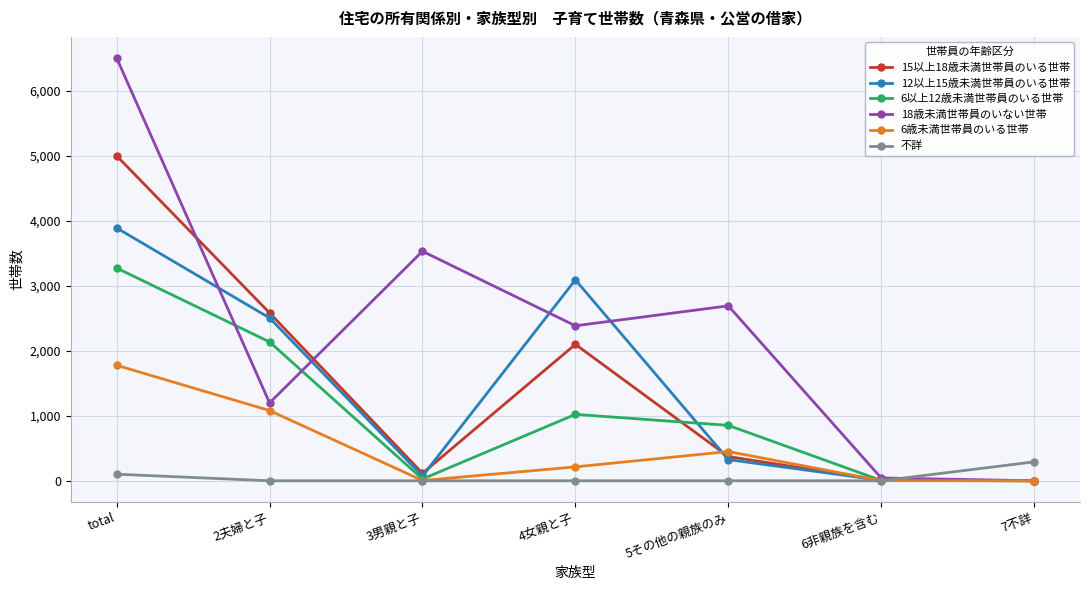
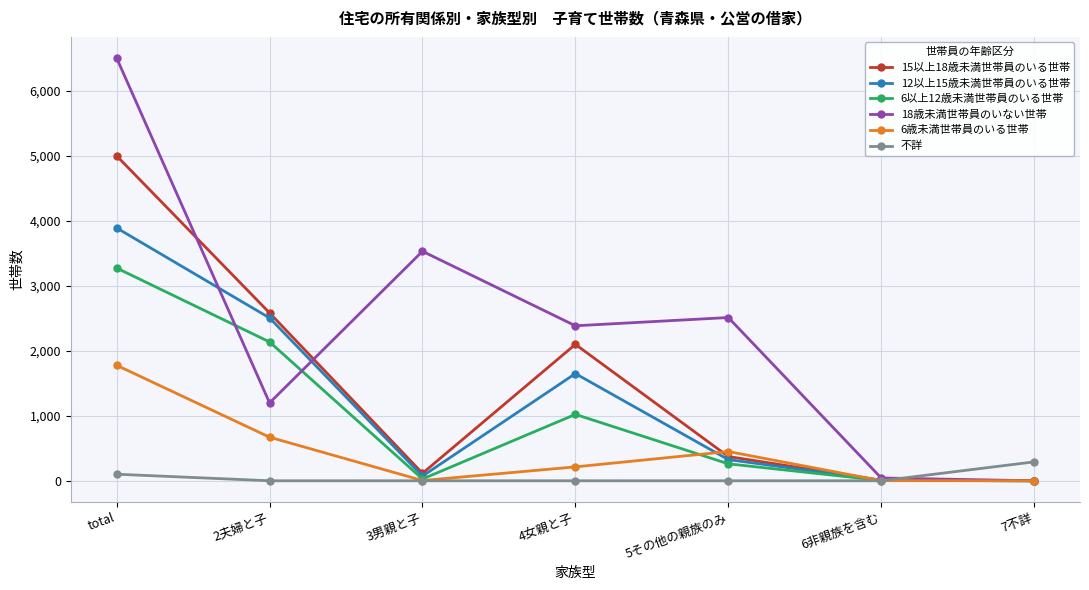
  {
    "15以上18歳未満世帯員のいる世帯": {
      "total": "5,000",
      "2夫婦と子": "2,600",
      "3男親と子": "100",
      "4女親と子": "2,100",
      "5その他の親族のみ": "400"
    },
    "12以上15歳未満世帯員のいる世帯": {
      "total": "3,900",
      "2夫婦と子": "2,500",
      "3男親と子": "100",
-     "4女親と子": "3,100",
+     "4女親と子": "1,700",
      "5その他の親族のみ": "300"
    },
    "6以上12歳未満世帯員のいる世帯": {
      "total": "3,300",
      "2夫婦と子": "2,100",
      "4女親と子": "1,000",
-     "5その他の親族のみ": "900"
+     "5その他の親族のみ": "300"
    },
    "18歳未満世帯員のいない世帯": {
      "total": "6,500",
      "2夫婦と子": "1,200",
      "3男親と子": "3,500",
      "4女親と子": "2,400",
-     "5その他の親族のみ": "2,700"
+     "5その他の親族のみ": "2,500"
    },
    "6歳未満世帯員のいる世帯": {
      "total": "1,800",
-     "2夫婦と子": "1,100",
+     "2夫婦と子": "700",
      "4女親と子": "200",
      "5その他の親族のみ": "500"
    },
    "不詳": {
      "total": "100",
      "2夫婦と子": "0",
      "4女親と子": "0",
      "5その他の親族のみ": "0",
      "7不詳": "300"
    }
  }
